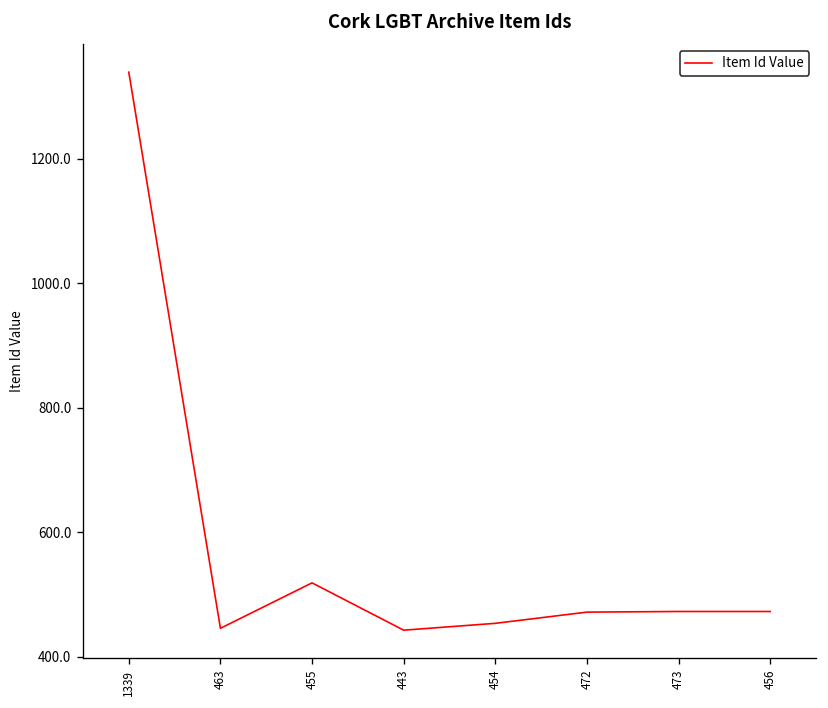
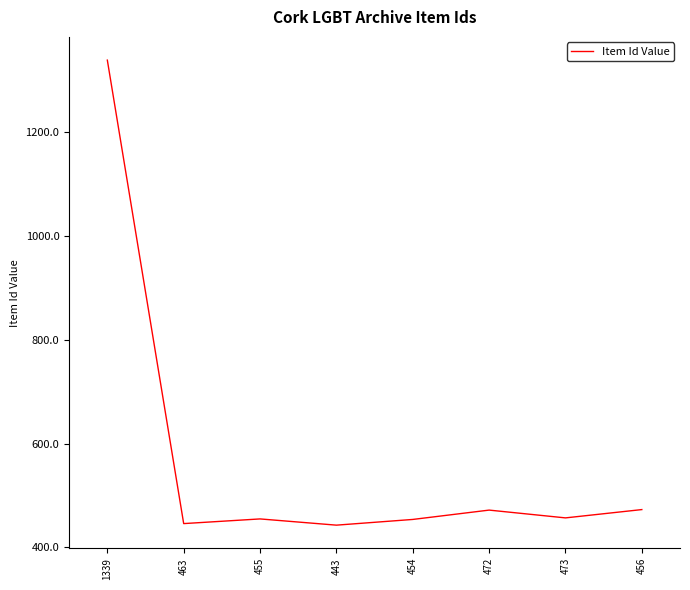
  {
    "1339": 1340,
    "463": 450,
-   "455": 520,
+   "455": 460,
    "443": 440,
    "454": 450,
    "472": 470,
-   "473": 470,
+   "473": 460,
    "456": 470
  }
